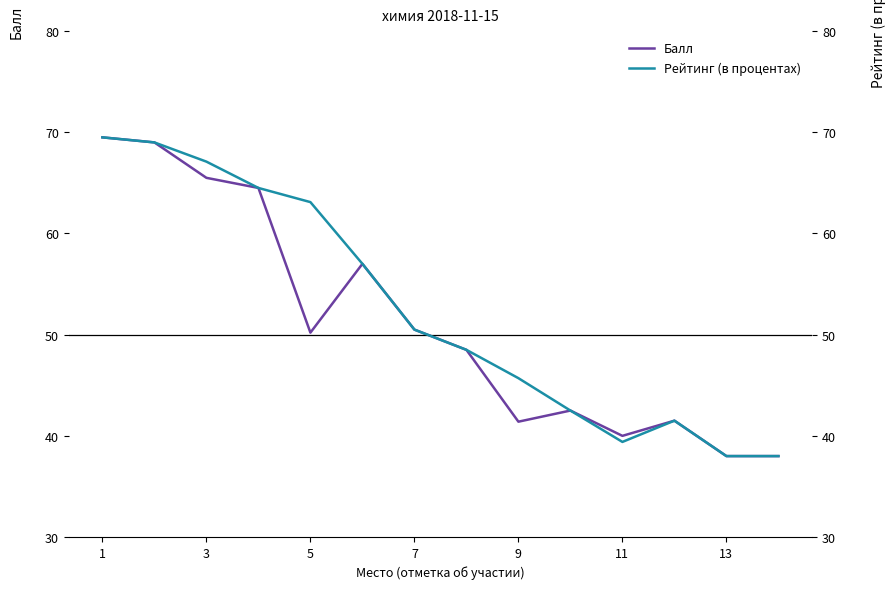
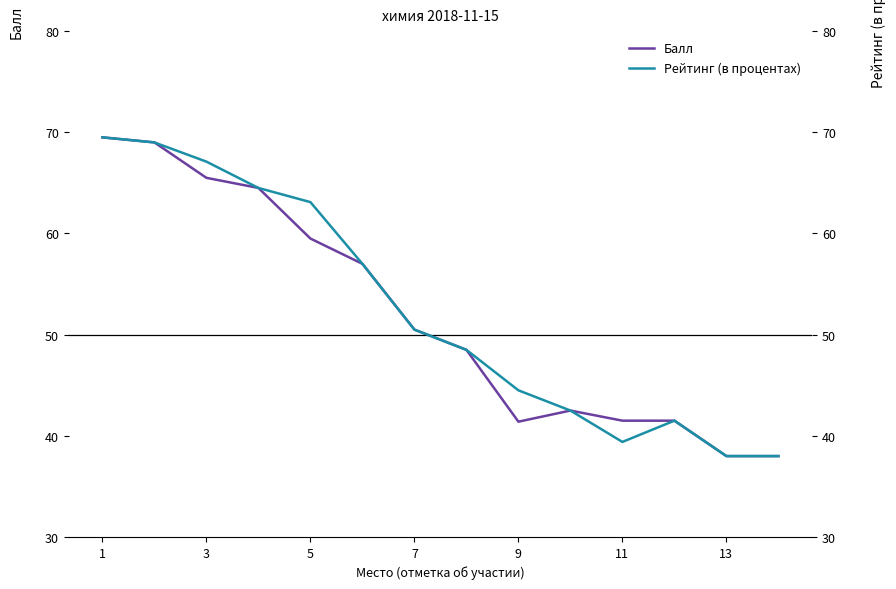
  {
    "Балл": {
      "1": 69.5,
      "3": 65.5,
-     "5": 50.2,
+     "5": 59.5,
      "7": 50.5,
      "9": 41.4,
-     "11": 40.0,
+     "11": 41.5,
      "13": 38.0
    },
    "Рейтинг (в процентах)": {
      "1": 69.5,
      "3": 67.1,
      "5": 63.1,
      "7": 50.5,
-     "9": 45.7,
+     "9": 44.5,
      "11": 39.4,
      "13": 38.0
    }
  }
